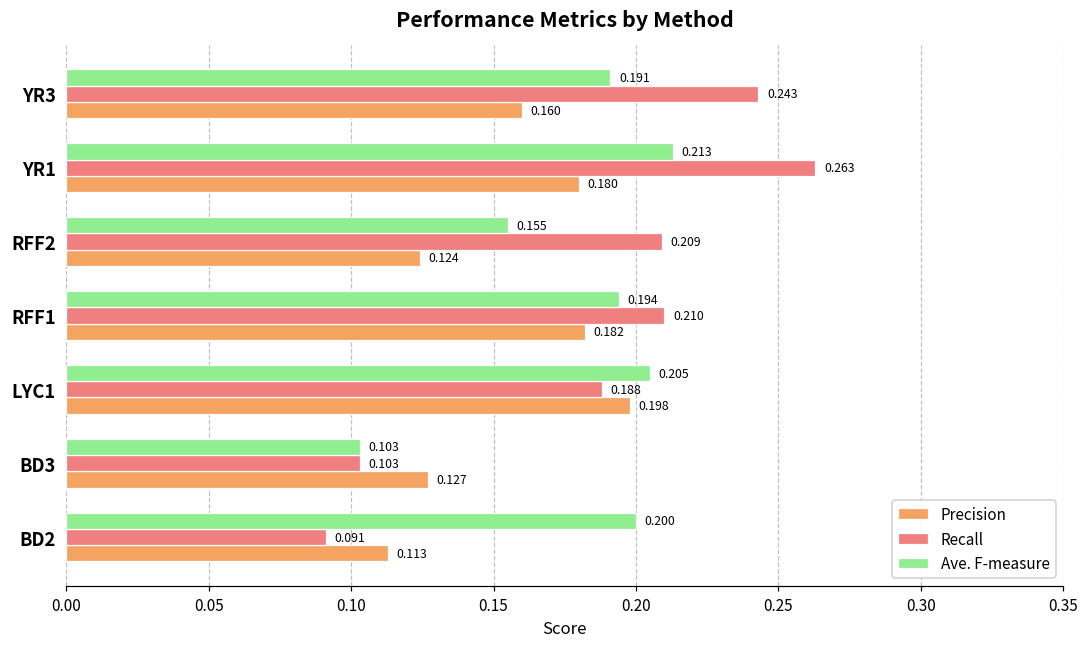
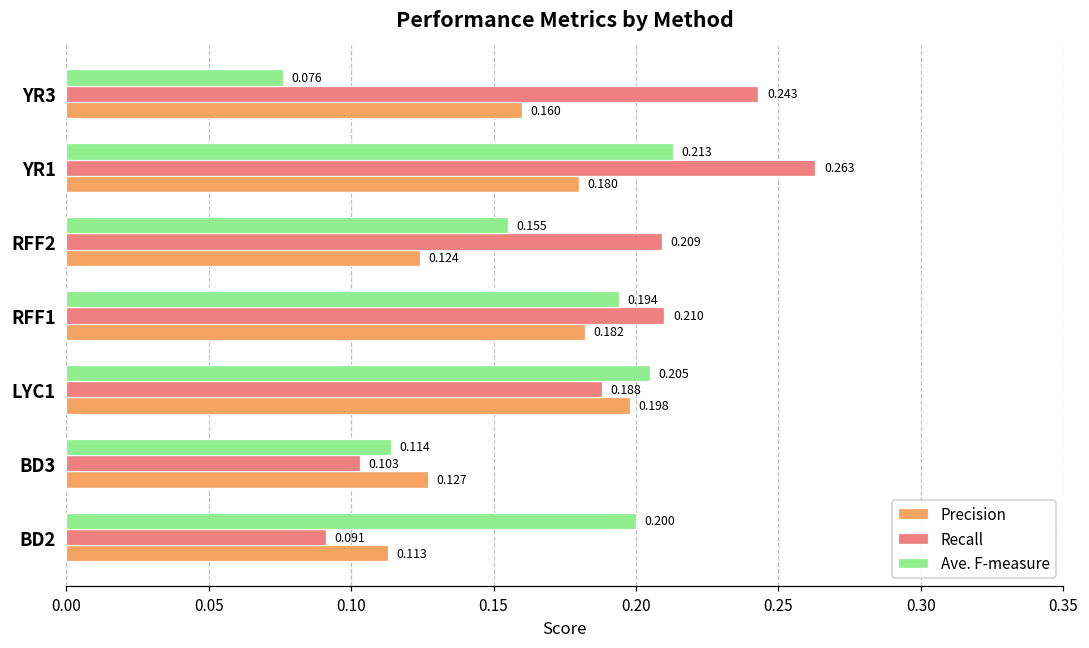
  {
    "Ave. F-measure": {
-     "YR3": 0.191,
+     "YR3": 0.076,
      "YR1": 0.213,
      "RFF2": 0.155,
      "RFF1": 0.194,
      "LYC1": 0.205,
-     "BD3": 0.103,
+     "BD3": 0.114,
      "BD2": 0.200
    }
  }
